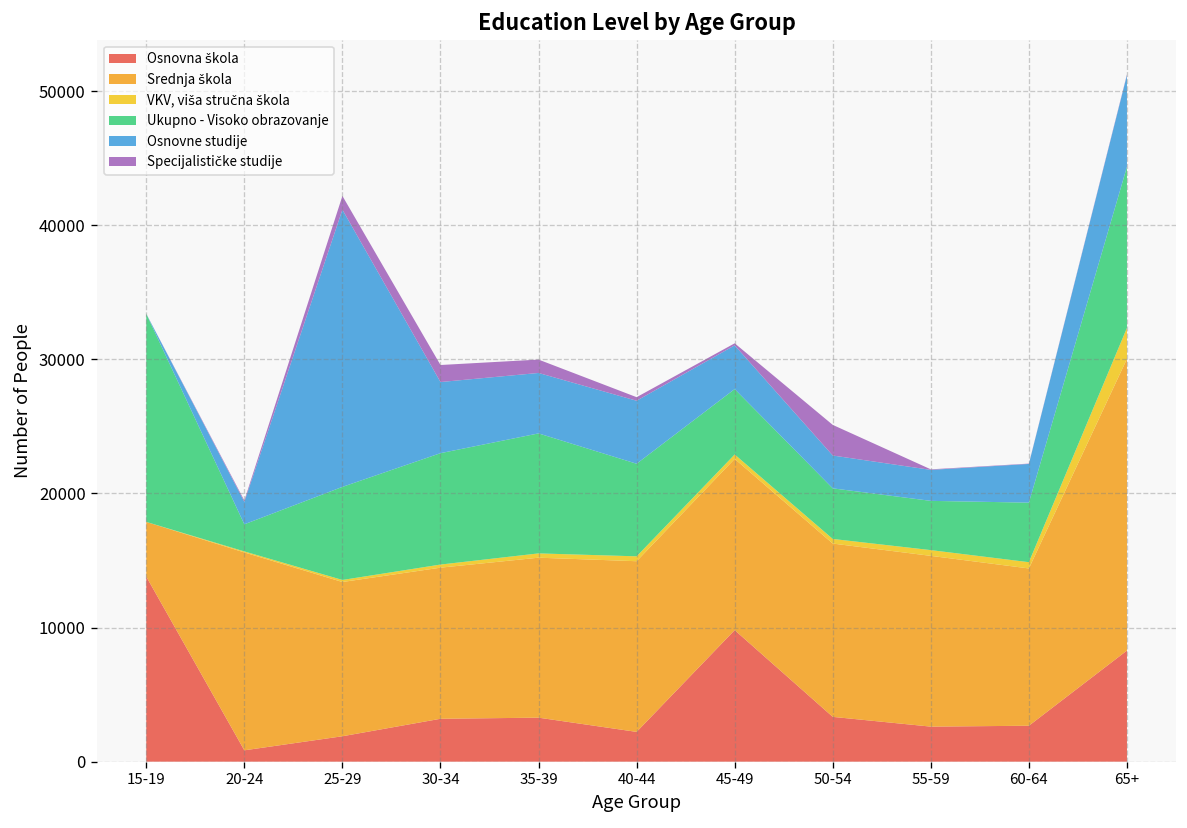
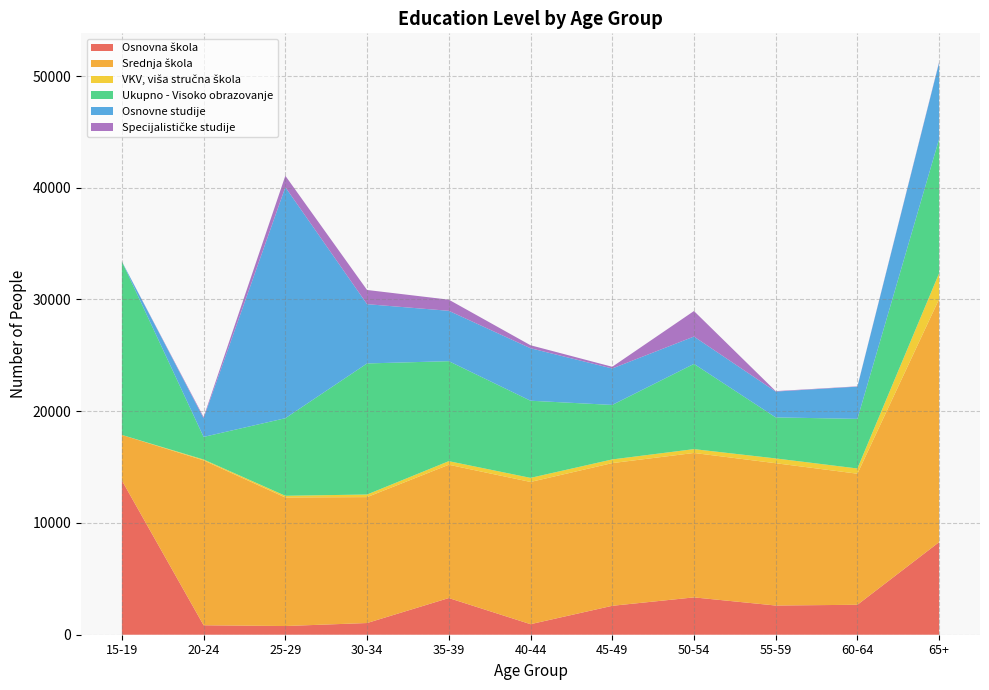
  {
    "Osnovna škola": {
      "15-19": 13800,
      "20-24": 800,
-     "25-29": 1900,
-     "30-34": 3200,
+     "25-29": 800,
+     "30-34": 1000,
      "35-39": 3300,
-     "40-44": 2200,
-     "45-49": 9800,
+     "40-44": 900,
+     "45-49": 2600,
      "50-54": 3300,
      "55-59": 2600,
      "60-64": 2700,
      "65+": 8300
    },
    "Ukupno - Visoko obrazovanje": {
      "20-24": 2000,
      "25-29": 6900,
-     "30-34": 8300,
+     "30-34": 11700,
      "35-39": 8900,
      "40-44": 6900,
      "45-49": 4900,
-     "50-54": 3800,
+     "50-54": 7600,
      "55-59": 3700,
      "60-64": 4400,
      "65+": 12000
    },
    "Osnovne studije": {
      "25-29": 20700,
      "30-34": 5300,
      "35-39": 4500,
      "40-44": 4700,
      "50-54": 2400
    },
    "Specijalističke studije": {
      "25-29": 1000,
      "30-34": 1300,
      "35-39": 1000,
      "40-44": 300,
      "50-54": 2300
    }
  }
